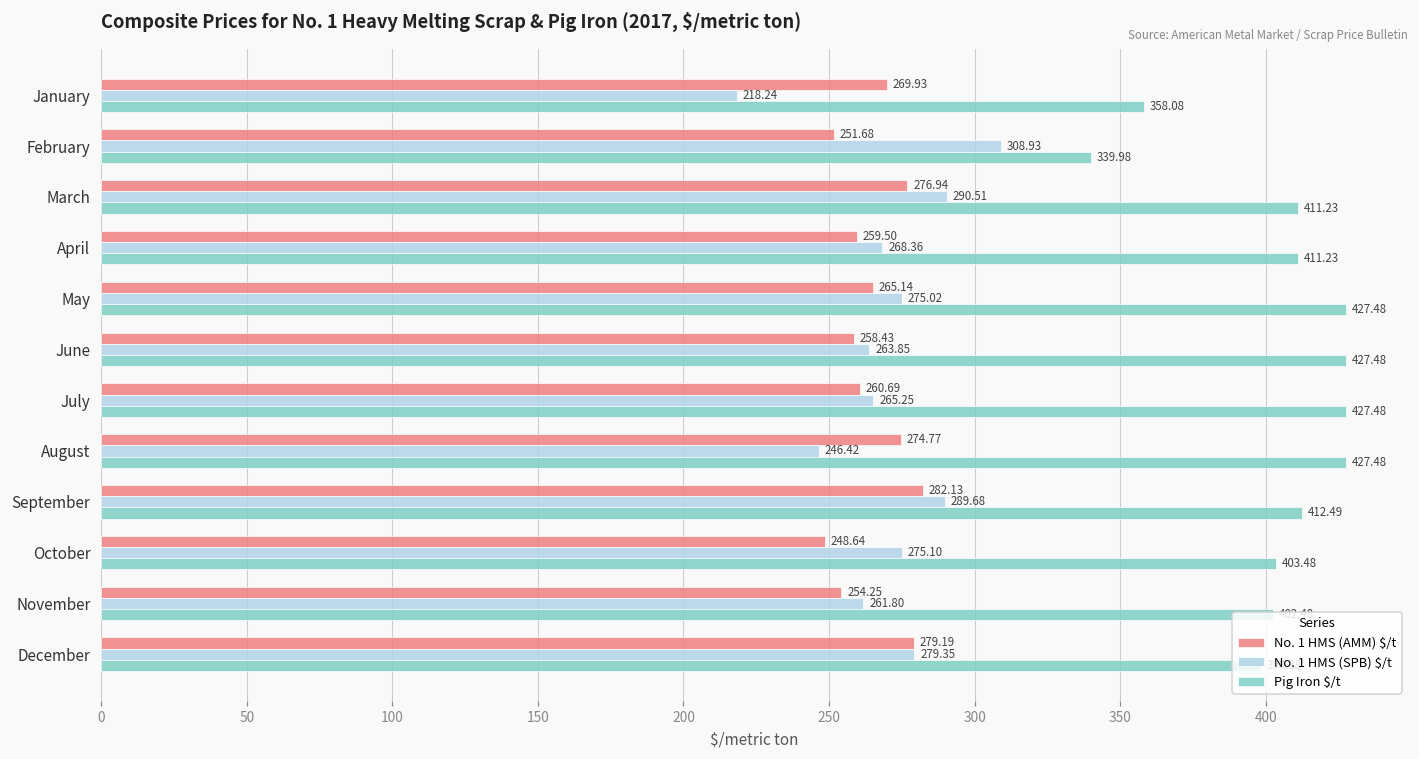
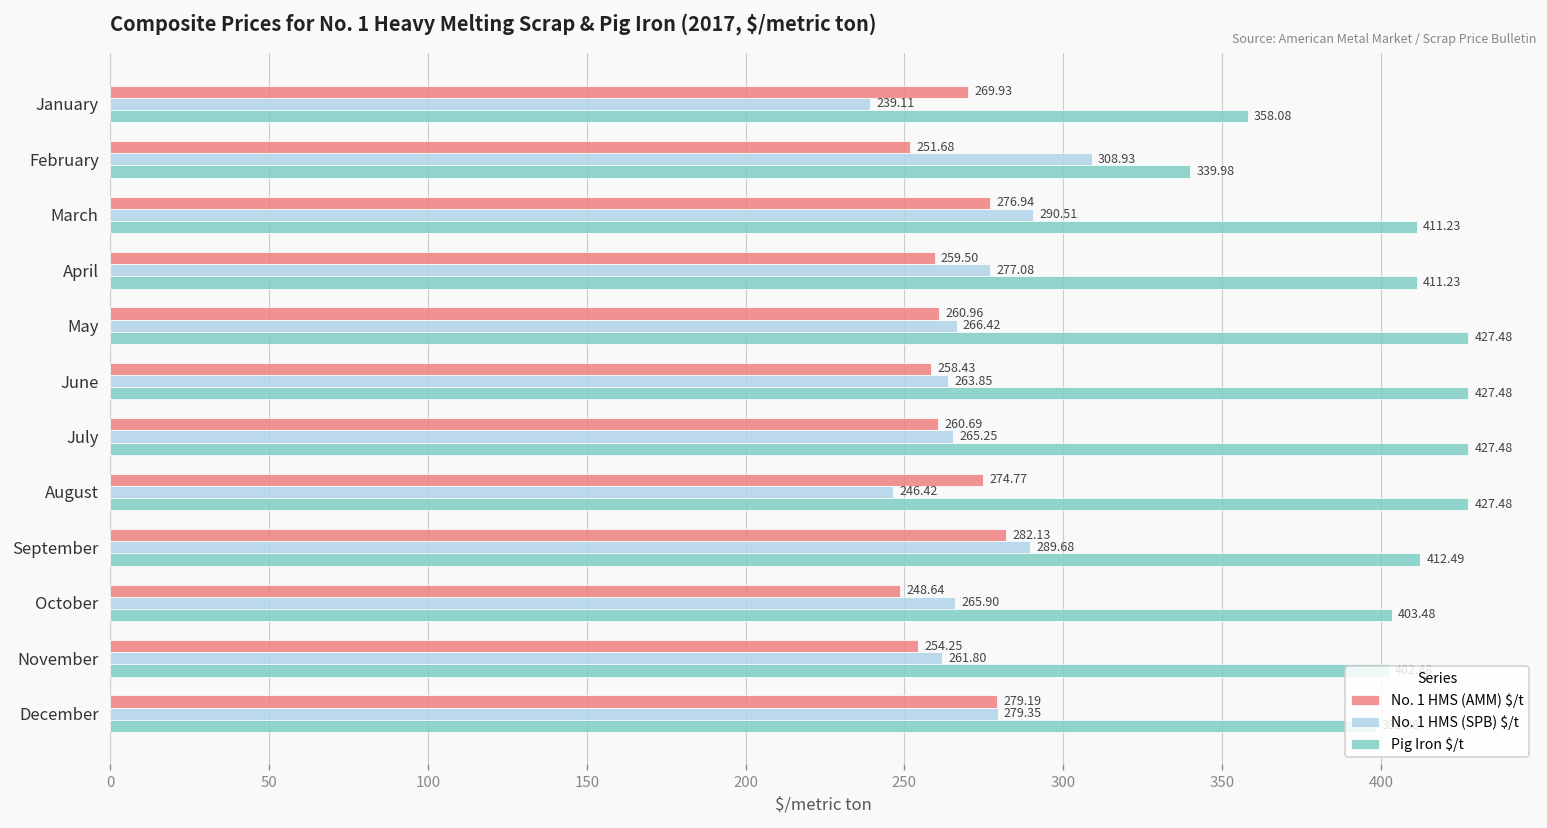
  {
    "No. 1 HMS (AMM) $/t": {
      "January": 269.93,
      "February": 251.68,
      "March": 276.94,
      "April": 259.50,
-     "May": 265.14,
+     "May": 260.96,
      "June": 258.43,
      "July": 260.69,
      "August": 274.77,
      "September": 282.13,
      "October": 248.64,
      "November": 254.25,
      "December": 279.19
    },
    "No. 1 HMS (SPB) $/t": {
-     "January": 218.24,
+     "January": 239.11,
      "February": 308.93,
      "March": 290.51,
-     "April": 268.36,
-     "May": 275.02,
+     "April": 277.08,
+     "May": 266.42,
      "June": 263.85,
      "July": 265.25,
      "August": 246.42,
      "September": 289.68,
-     "October": 275.10,
+     "October": 265.90,
      "November": 261.80,
      "December": 279.35
    },
    "Pig Iron $/t": {
      "January": 358.08,
      "February": 339.98,
      "March": 411.23,
      "April": 411.23,
      "May": 427.48,
      "June": 427.48,
      "July": 427.48,
      "August": 427.48,
      "September": 412.49,
      "October": 403.48
    }
  }
